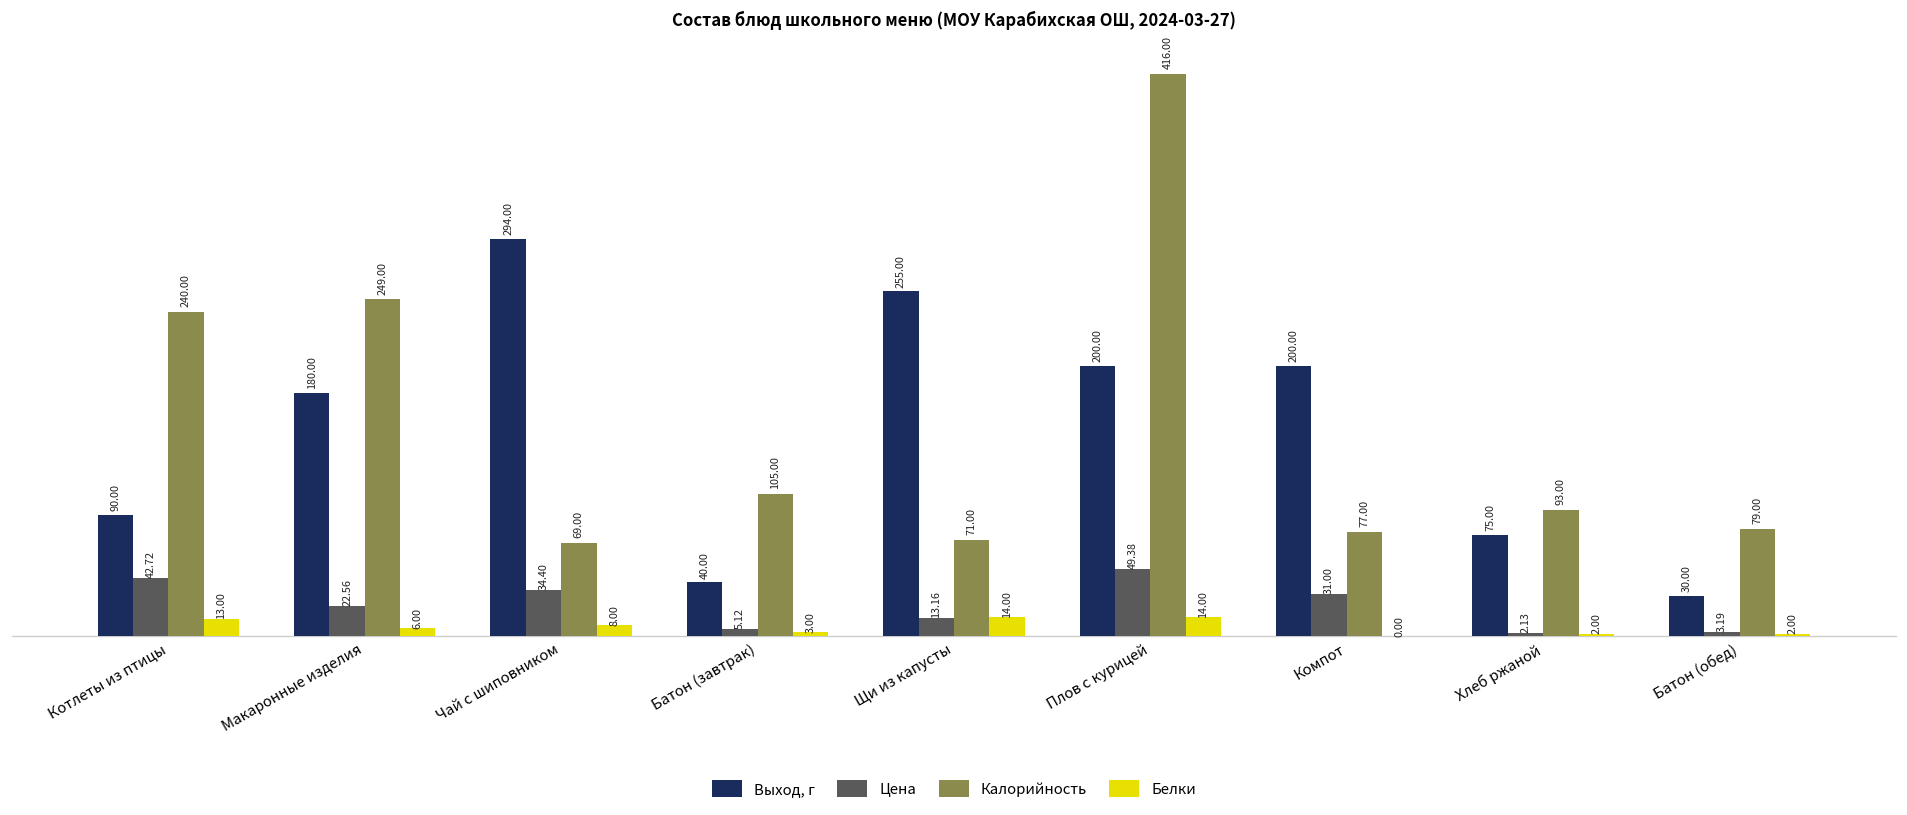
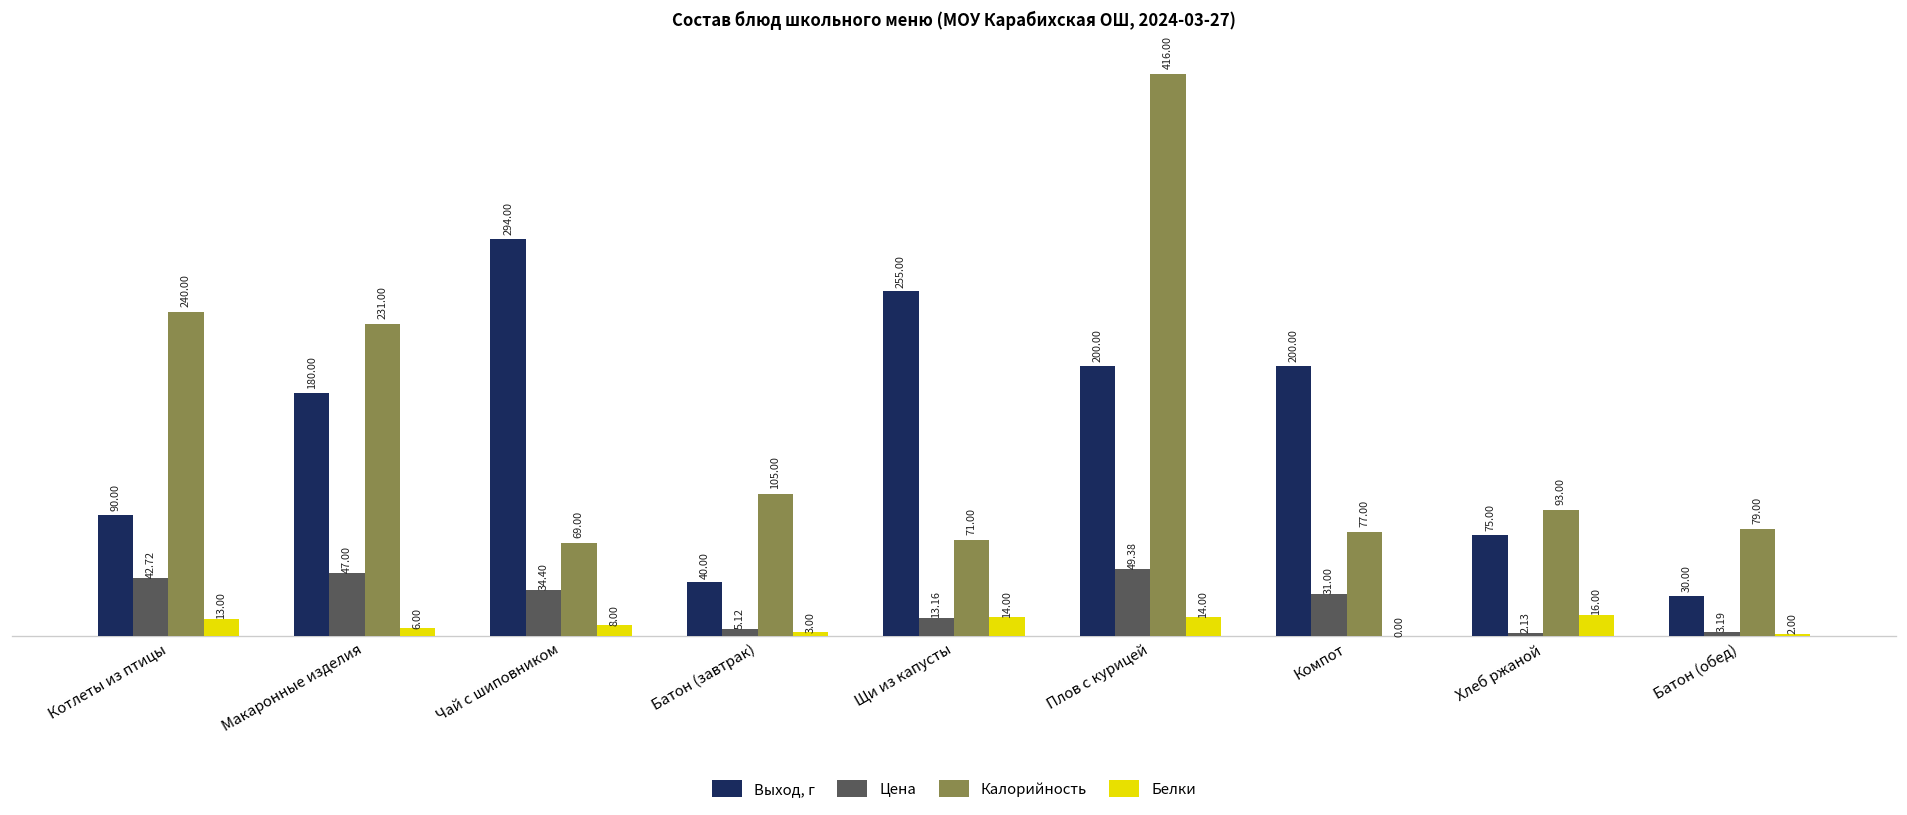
  {
    "Выход, г": {
      "Котлеты из птицы": 90.00,
      "Макаронные изделия": 180.00,
      "Чай с шиповником": 294.00,
      "Батон (завтрак)": 40.00,
      "Щи из капусты": 255.00,
      "Плов с курицей": 200.00,
      "Компот": 200.00,
      "Хлеб ржаной": 75.00,
      "Батон (обед)": 30.00
    },
    "Цена": {
      "Котлеты из птицы": 42.72,
-     "Макаронные изделия": 22.56,
+     "Макаронные изделия": 47.00,
      "Чай с шиповником": 34.40,
      "Батон (завтрак)": 5.12,
      "Щи из капусты": 13.16,
      "Плов с курицей": 49.38,
      "Компот": 31.00,
      "Хлеб ржаной": 2.13,
      "Батон (обед)": 3.19
    },
    "Калорийность": {
      "Котлеты из птицы": 240.00,
-     "Макаронные изделия": 249.00,
+     "Макаронные изделия": 231.00,
      "Чай с шиповником": 69.00,
      "Батон (завтрак)": 105.00,
      "Щи из капусты": 71.00,
      "Плов с курицей": 416.00,
      "Компот": 77.00,
      "Хлеб ржаной": 93.00,
      "Батон (обед)": 79.00
    },
    "Белки": {
      "Котлеты из птицы": 13.00,
      "Макаронные изделия": 6.00,
      "Чай с шиповником": 8.00,
      "Батон (завтрак)": 3.00,
      "Щи из капусты": 14.00,
      "Плов с курицей": 14.00,
      "Компот": 0.00,
-     "Хлеб ржаной": 2.00,
+     "Хлеб ржаной": 16.00,
      "Батон (обед)": 2.00
    }
  }
